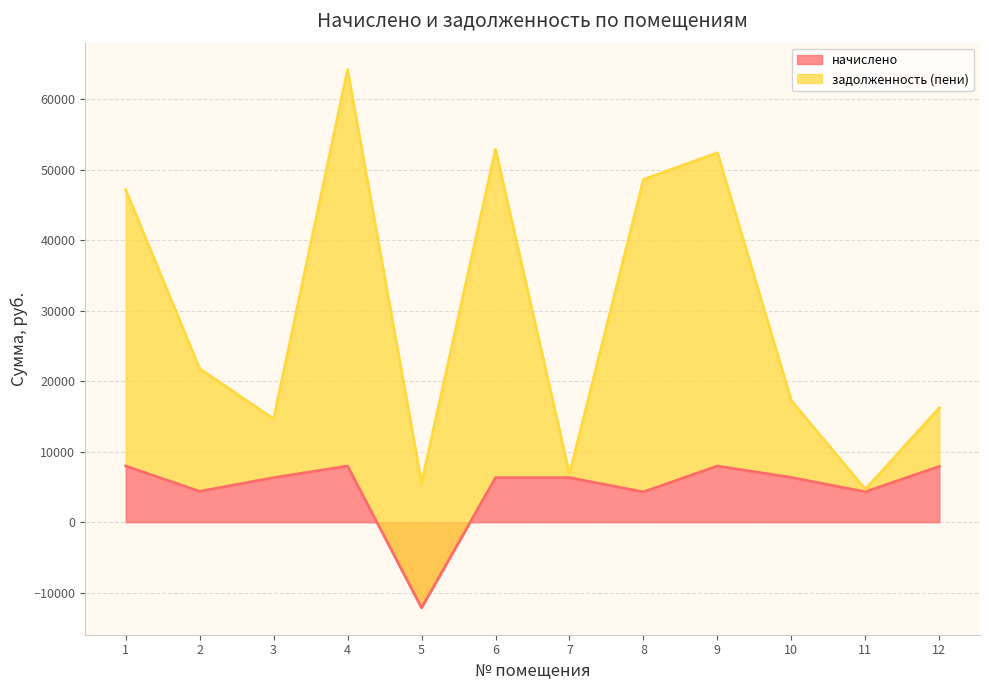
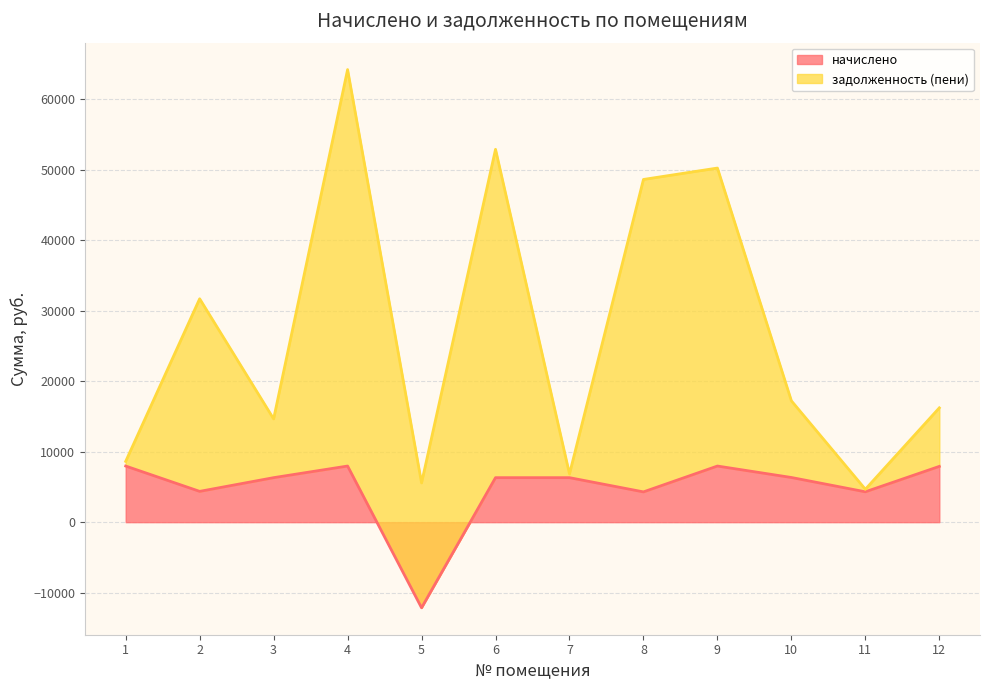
  {
    "задолженность (пени)": {
-     "1": 39000,
-     "2": 17000,
+     "1": 1000,
+     "2": 27000,
      "3": 8000,
      "4": 56000,
      "5": 6000,
      "6": 47000,
      "7": 1000,
      "8": 44000,
-     "9": 44000,
+     "9": 42000,
      "10": 11000,
      "12": 8000
    }
  }
